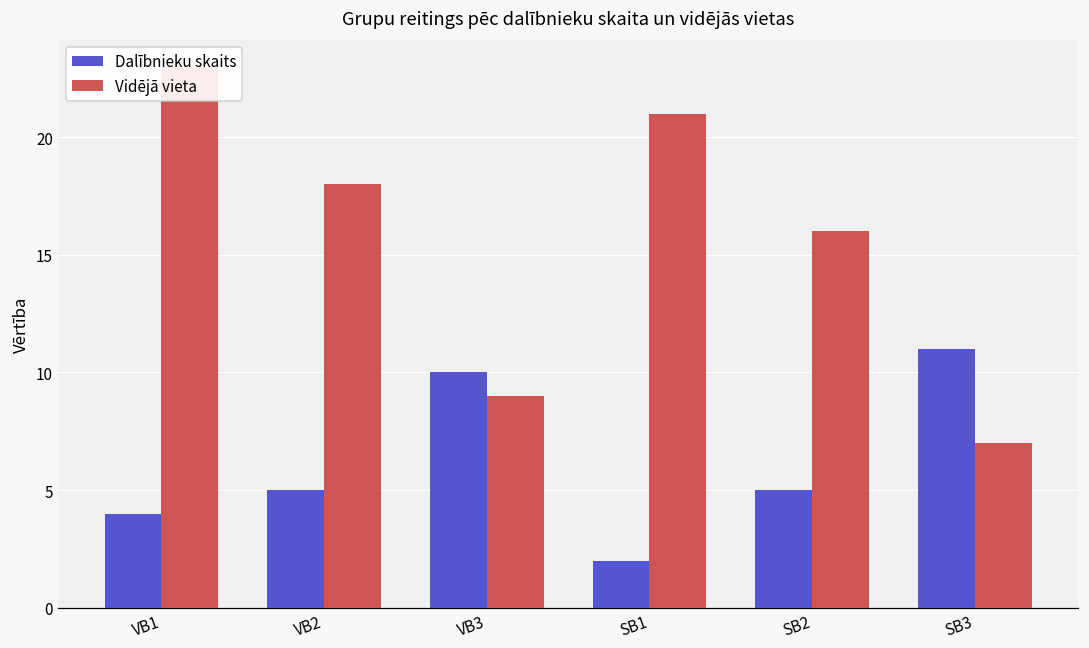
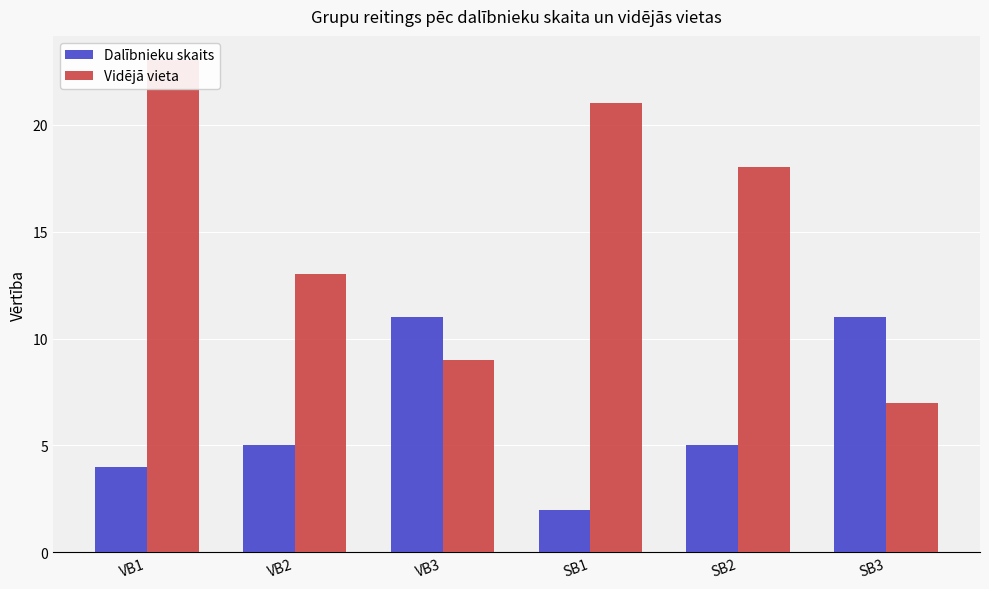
  {
    "Dalībnieku skaits": {
      "VB1": 4,
      "VB2": 5,
-     "VB3": 10,
+     "VB3": 11,
      "SB1": 2,
      "SB2": 5,
      "SB3": 11
    },
    "Vidējā vieta": {
-     "VB2": 18,
+     "VB2": 13,
      "VB3": 9,
      "SB1": 21,
-     "SB2": 16,
+     "SB2": 18,
      "SB3": 7
    }
  }
